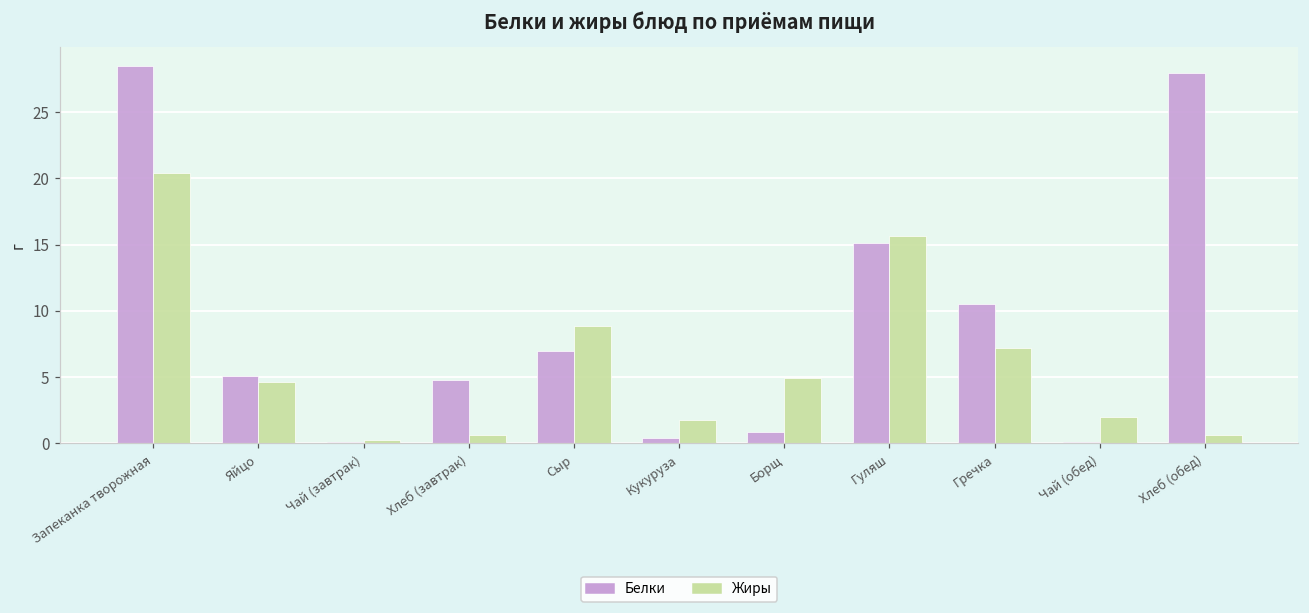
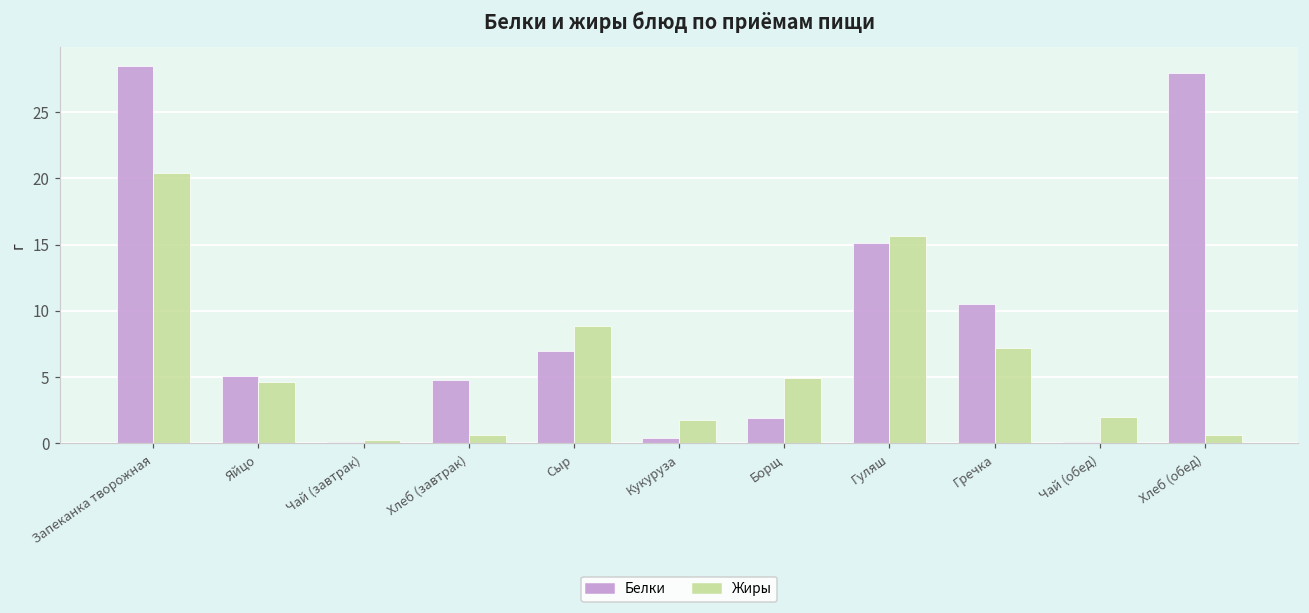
  {
    "Белки": {
      "Запеканка творожная": 28.5,
      "Яйцо": 5.1,
      "Хлеб (завтрак)": 4.7,
      "Сыр": 7.0,
      "Кукуруза": 0.4,
-     "Борщ": 0.8,
+     "Борщ": 1.9,
      "Гуляш": 15.1,
      "Гречка": 10.5,
      "Хлеб (обед)": 28.0
    },
    "Жиры": {
      "Запеканка творожная": 20.4,
      "Яйцо": 4.6,
      "Хлеб (завтрак)": 0.6,
      "Сыр": 8.8,
      "Кукуруза": 1.7,
      "Борщ": 4.9,
      "Гуляш": 15.7,
      "Гречка": 7.2,
      "Чай (обед)": 2.0,
      "Хлеб (обед)": 0.6
    }
  }
